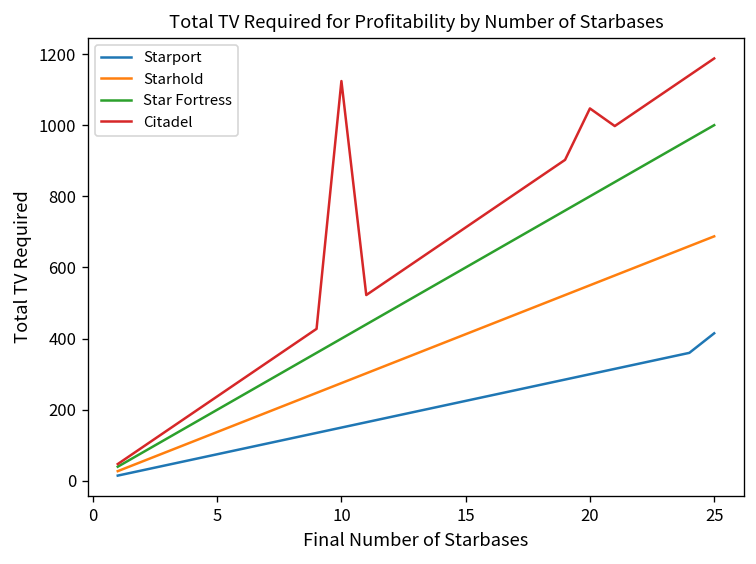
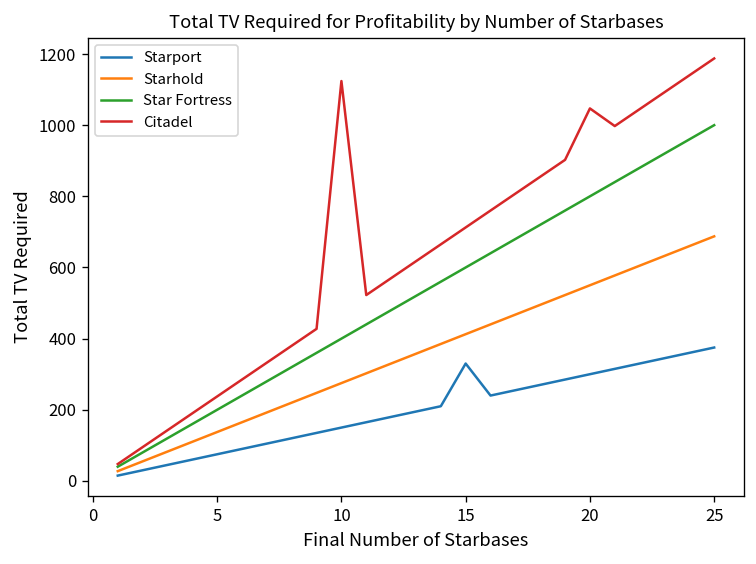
  {
    "Starport": {
      "5": 80,
      "10": 150,
-     "15": 230,
+     "15": 330,
      "20": 300,
-     "25": 420
+     "25": 380
    },
    "Starhold": {
      "5": 140,
      "10": 280,
      "15": 410,
      "20": 550,
      "25": 690
    },
    "Star Fortress": {
      "5": 200,
      "10": 400,
      "15": 600,
      "20": 800,
      "25": 1000
    },
    "Citadel": {
      "5": 240,
      "10": 1120,
      "15": 710,
      "20": 1050,
      "25": 1190
    }
  }
